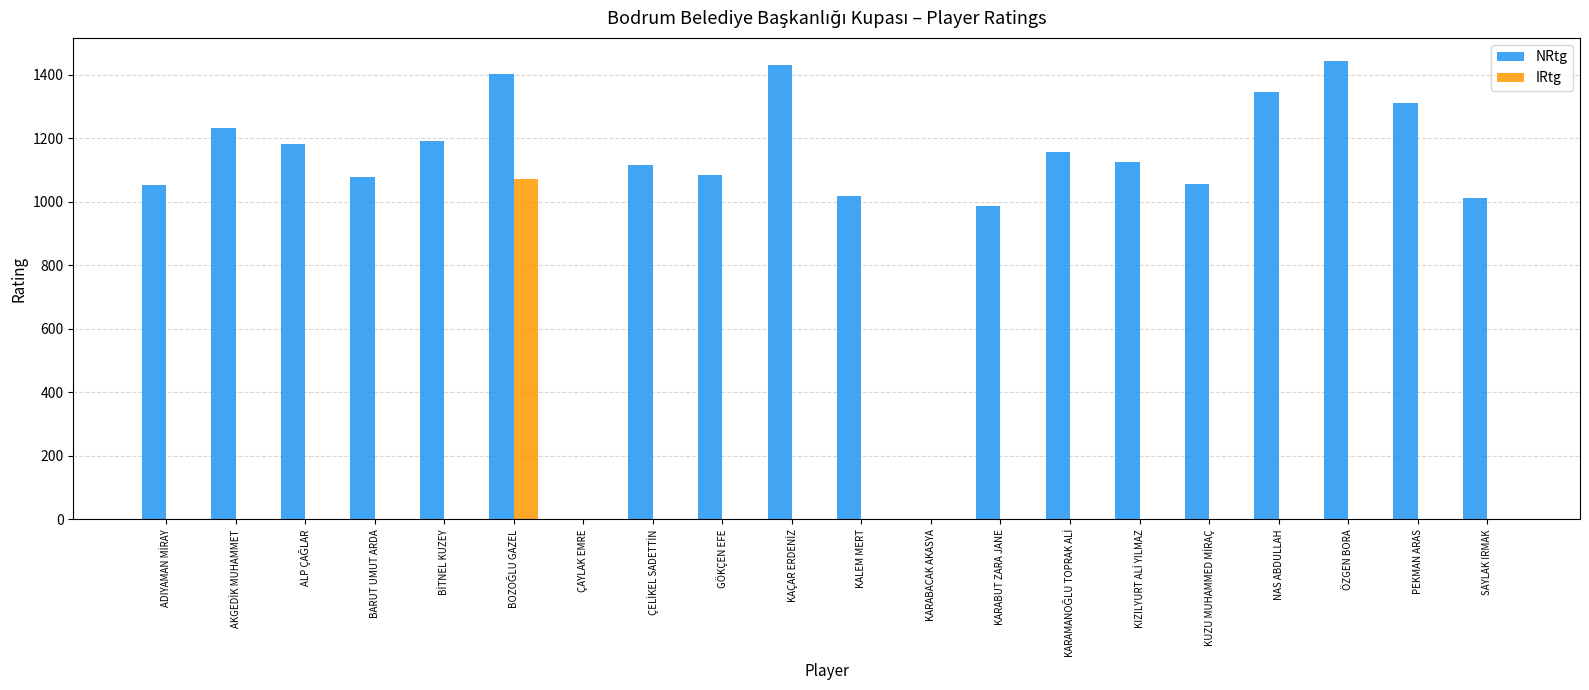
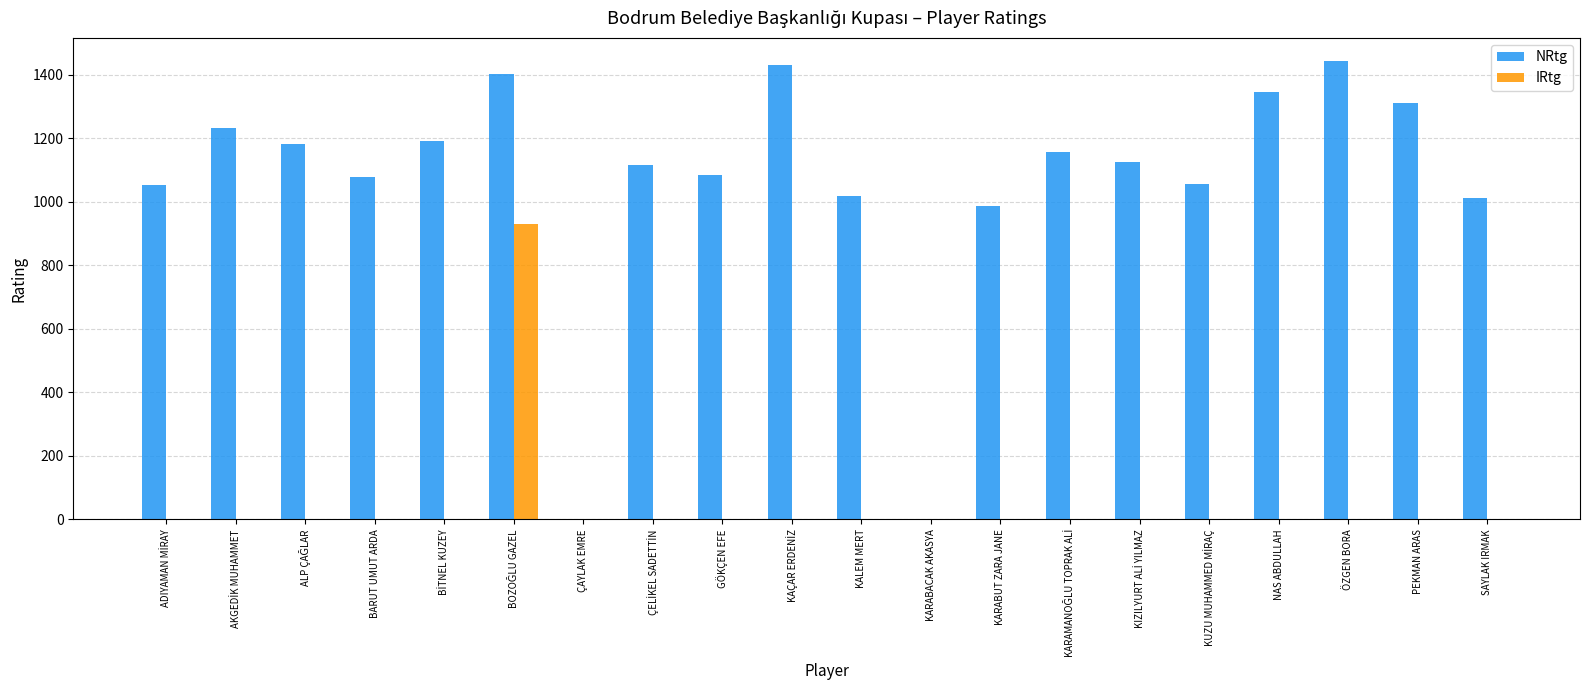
  {
    "NRtg": {
      "ADIYAMAN MİRAY": 1050,
      "AKGEDİK MUHAMMET": 1230,
      "ALP ÇAĞLAR": 1180,
      "BARUT UMUT ARDA": 1080,
      "BİTNEL KUZEY": 1190,
      "BOZOĞLU GAZEL": 1400,
      "ÇAYLAK EMRE": 0,
      "ÇELİKEL SADETTİN": 1120,
      "GÖKÇEN EFE": 1090,
      "KAÇAR ERDENİZ": 1430,
      "KALEM MERT": 1020,
      "KARABACAK AKASYA": 0,
      "KARABUT ZARA JANE": 990,
      "KARAMANOĞLU TOPRAK ALİ": 1160,
      "KIZILYURT ALİ YILMAZ": 1130,
      "KUZU MUHAMMED MİRAÇ": 1060,
      "NAS ABDULLAH": 1350,
      "ÖZGEN BORA": 1440,
      "PEKMAN ARAS": 1310,
      "SAYLAK IRMAK": 1010
    },
    "IRtg": {
      "ADIYAMAN MİRAY": 0,
      "AKGEDİK MUHAMMET": 0,
      "ALP ÇAĞLAR": 0,
      "BARUT UMUT ARDA": 0,
      "BİTNEL KUZEY": 0,
-     "BOZOĞLU GAZEL": 1070,
+     "BOZOĞLU GAZEL": 930,
      "ÇAYLAK EMRE": 0,
      "ÇELİKEL SADETTİN": 0,
      "GÖKÇEN EFE": 0,
      "KAÇAR ERDENİZ": 0,
      "KALEM MERT": 0,
      "KARABACAK AKASYA": 0,
      "KARABUT ZARA JANE": 0,
      "KARAMANOĞLU TOPRAK ALİ": 0,
      "KIZILYURT ALİ YILMAZ": 0,
      "KUZU MUHAMMED MİRAÇ": 0,
      "NAS ABDULLAH": 0,
      "ÖZGEN BORA": 0,
      "PEKMAN ARAS": 0,
      "SAYLAK IRMAK": 0
    }
  }
